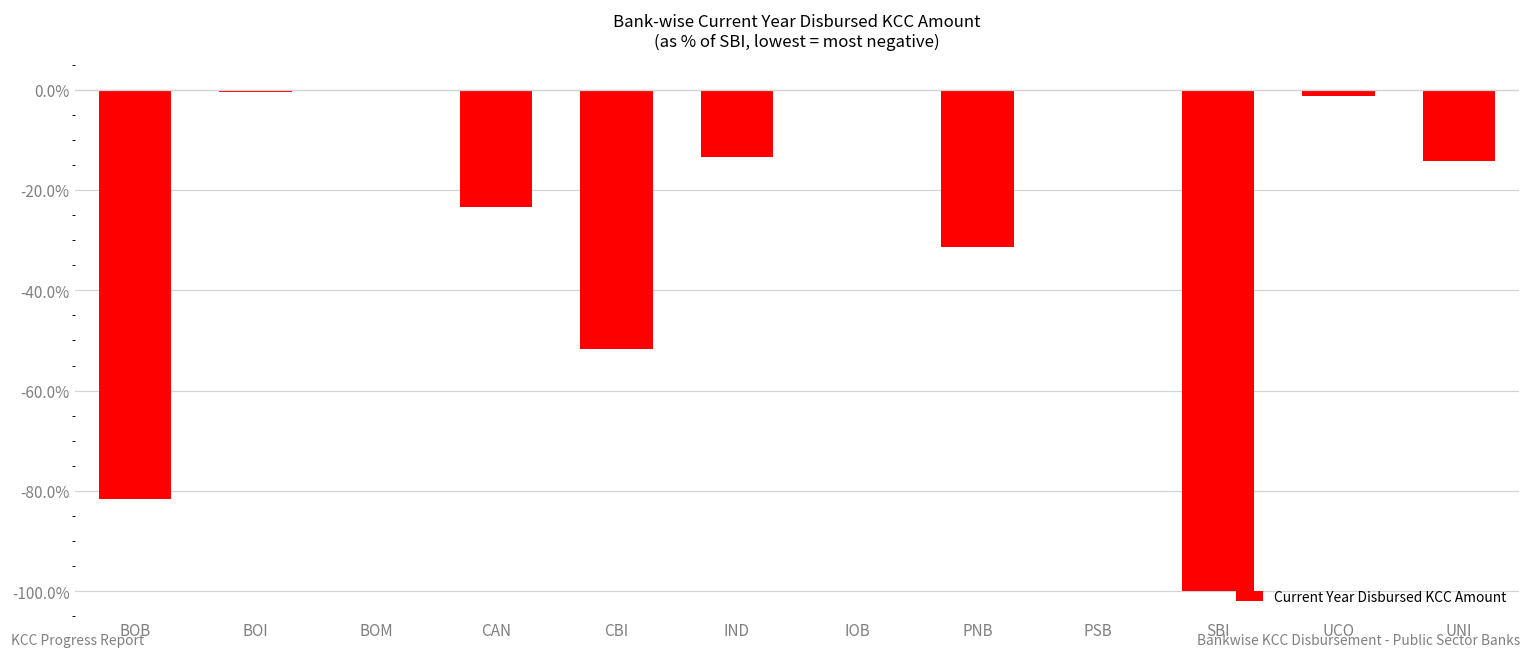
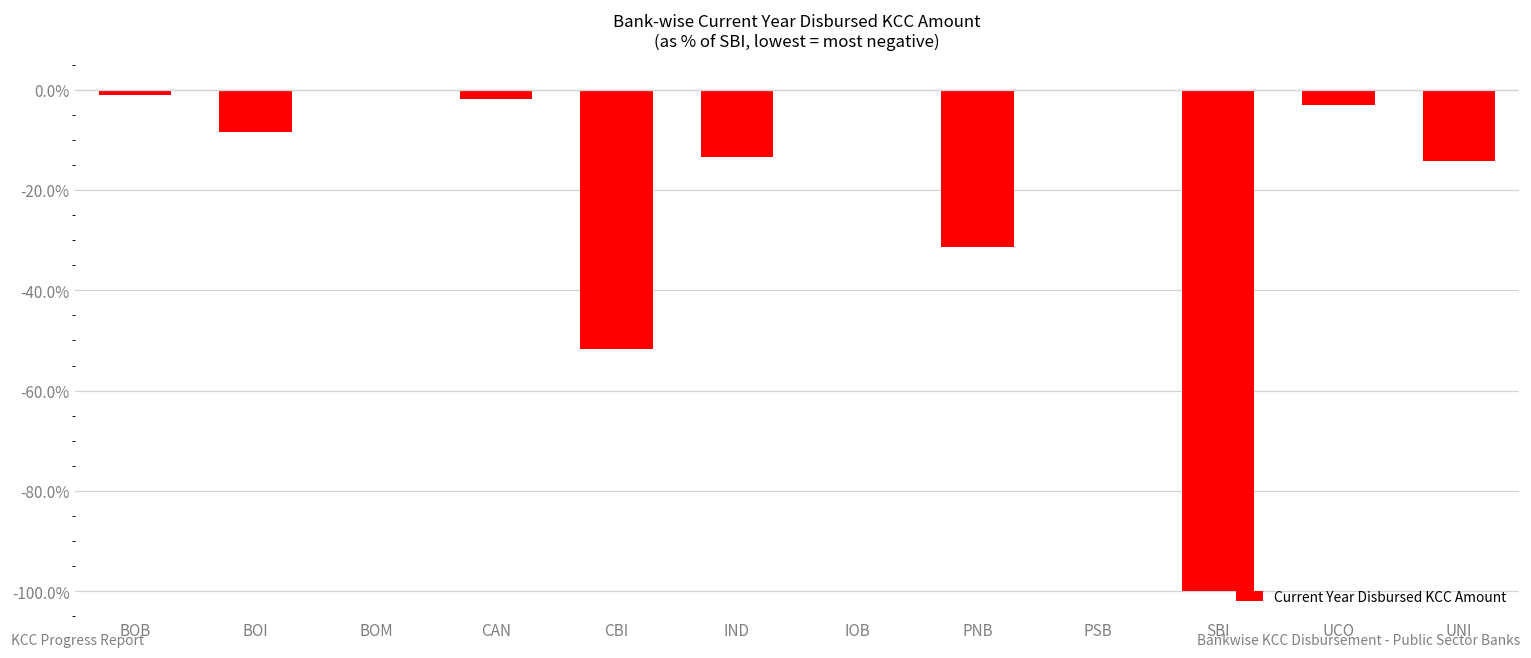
  {
-   "BOB": "-82%",
-   "BOI": "0%",
-   "CAN": "-23%",
+   "BOB": "-1%",
+   "BOI": "-8%",
+   "CAN": "-2%",
    "CBI": "-52%",
    "IND": "-13%",
    "PNB": "-31%",
    "SBI": "-100%",
-   "UCO": "-1%",
+   "UCO": "-3%",
    "UNI": "-14%"
  }
